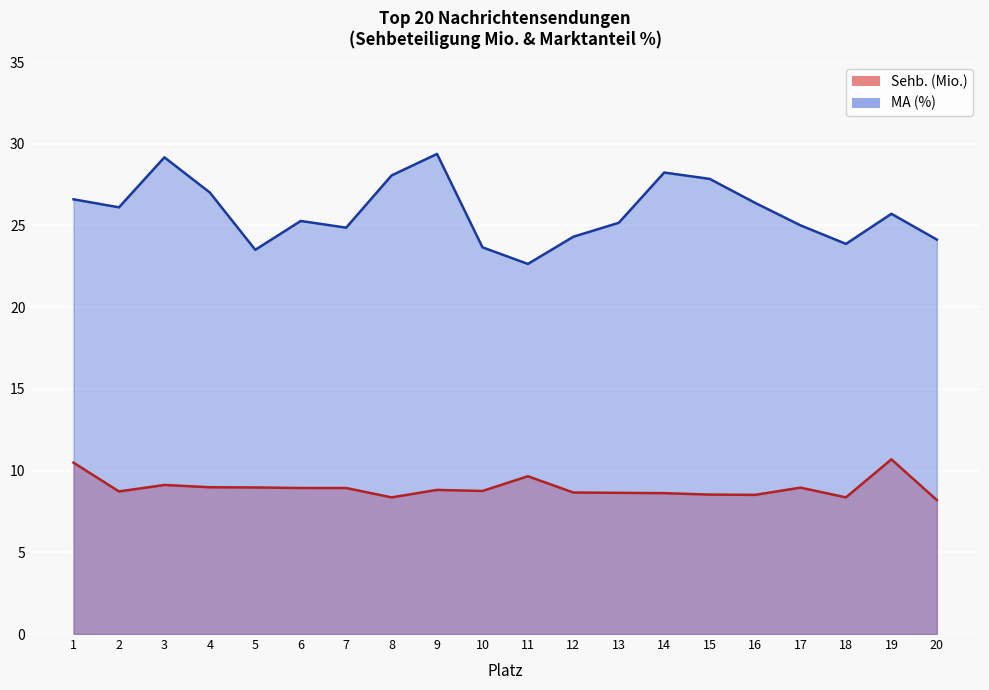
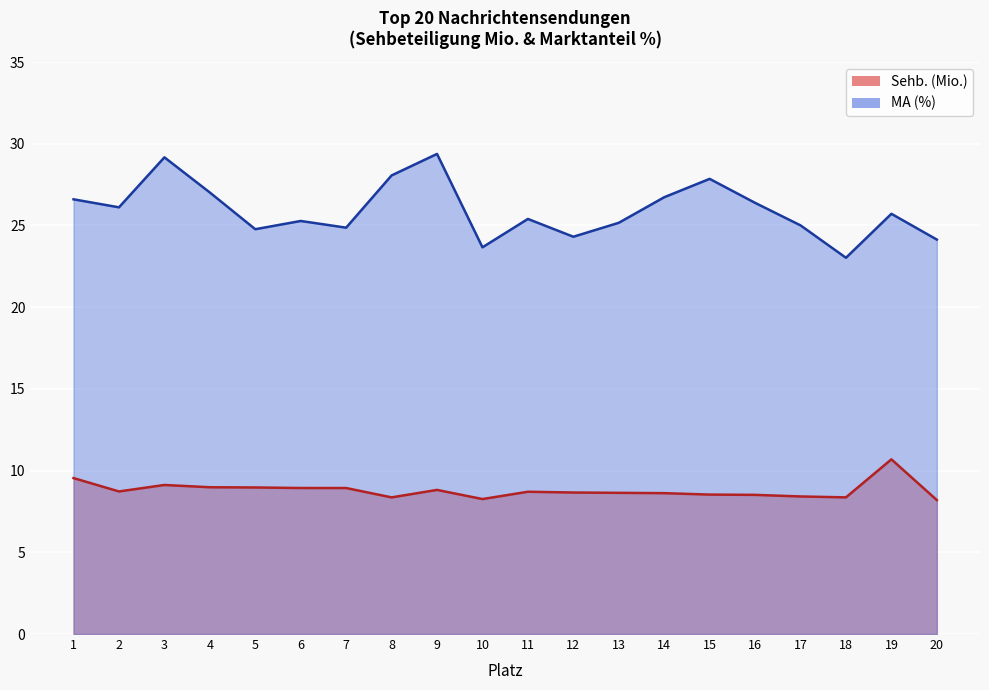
  {
    "Sehb. (Mio.)": {
-     "1": 10.5,
+     "1": 9.5,
      "2": 8.7,
      "3": 9.1,
      "4": 9.0,
      "5": 9.0,
      "6": 8.9,
      "7": 8.9,
      "8": 8.4,
      "9": 8.8,
-     "10": 8.8,
-     "11": 9.7,
+     "10": 8.3,
+     "11": 8.7,
      "12": 8.7,
      "13": 8.6,
      "14": 8.6,
      "15": 8.5,
      "16": 8.5,
-     "17": 9.0,
+     "17": 8.4,
      "18": 8.4,
      "19": 10.7,
      "20": 8.2
    },
    "MA (%)": {
      "1": 26.6,
      "2": 26.1,
      "3": 29.2,
      "4": 27.0,
-     "5": 23.5,
+     "5": 24.8,
      "6": 25.3,
      "7": 24.9,
      "8": 28.1,
      "9": 29.4,
      "10": 23.7,
-     "11": 22.6,
+     "11": 25.4,
      "12": 24.3,
      "13": 25.2,
-     "14": 28.2,
+     "14": 26.7,
      "15": 27.9,
      "16": 26.4,
      "17": 25.0,
-     "18": 23.9,
+     "18": 23.0,
      "19": 25.7,
      "20": 24.1
    }
  }
